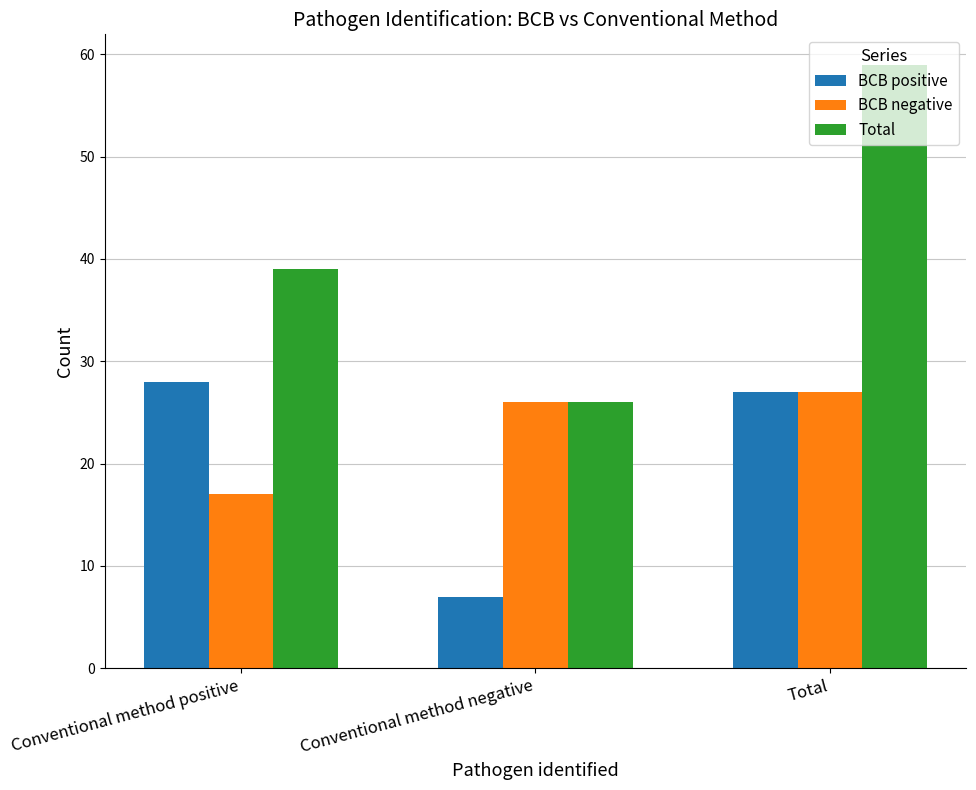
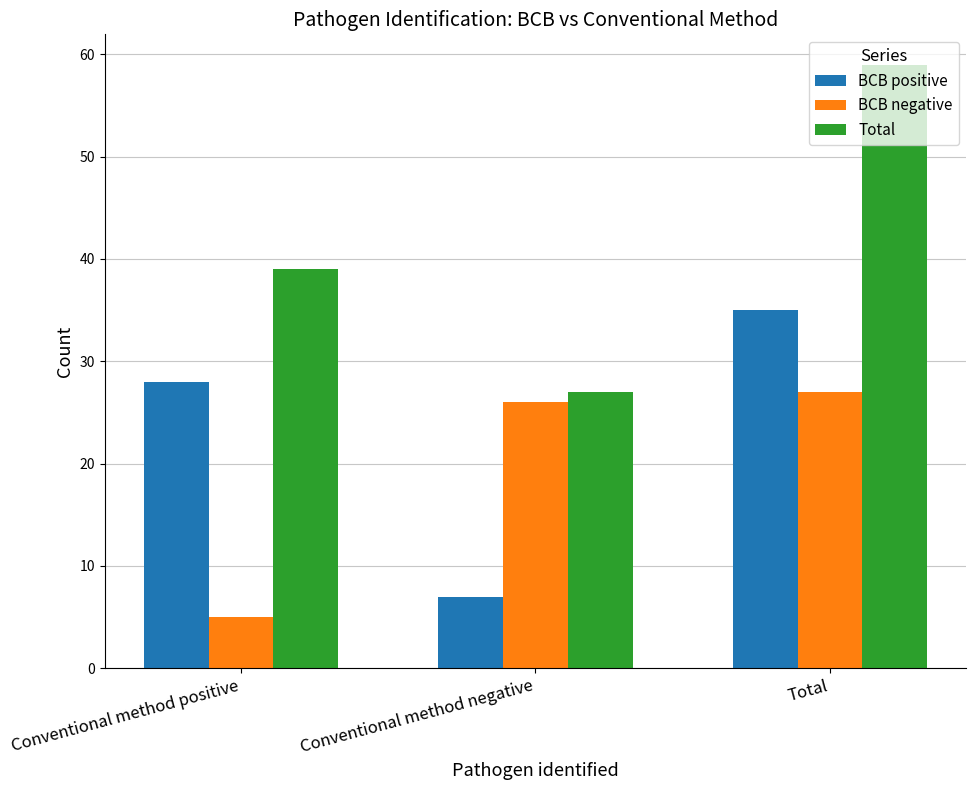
  {
    "BCB positive": {
      "Conventional method positive": 28,
      "Conventional method negative": 7,
-     "Total": 27
+     "Total": 35
    },
    "BCB negative": {
-     "Conventional method positive": 17,
+     "Conventional method positive": 5,
      "Conventional method negative": 26,
      "Total": 27
    },
    "Total": {
      "Conventional method positive": 39,
-     "Conventional method negative": 26
+     "Conventional method negative": 27
    }
  }
